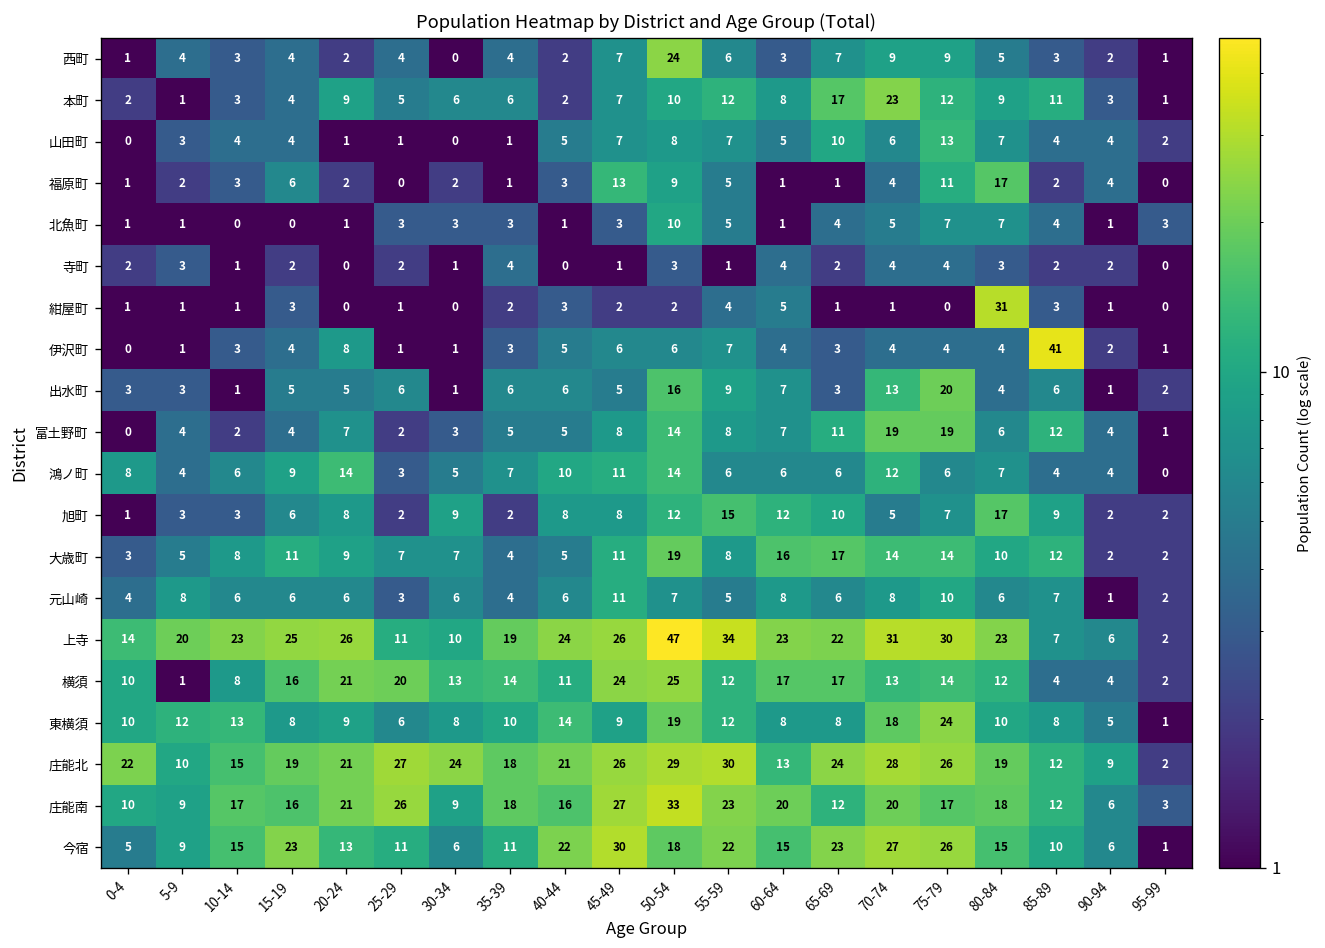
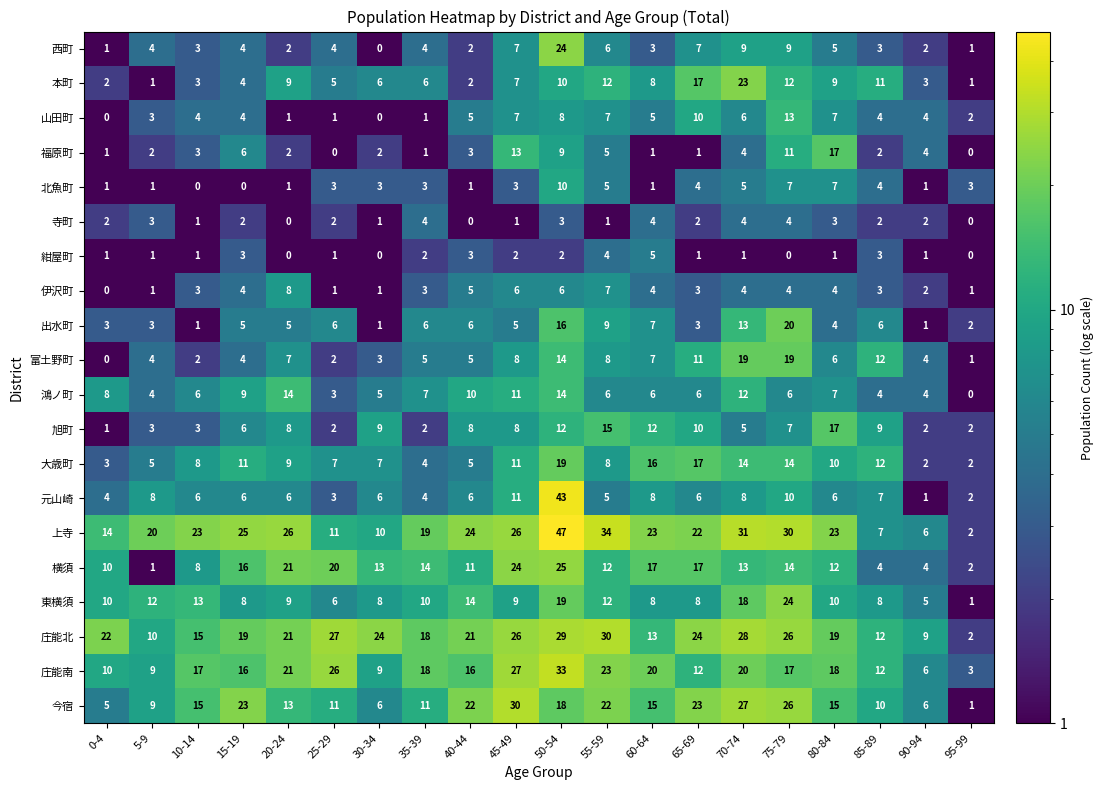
  {
    "紺屋町": {
      "0-4": 1,
      "5-9": 1,
      "10-14": 1,
      "15-19": 3,
      "20-24": 0,
      "25-29": 1,
      "30-34": 0,
      "35-39": 2,
      "40-44": 3,
      "45-49": 2,
      "50-54": 2,
      "55-59": 4,
      "60-64": 5,
      "65-69": 1,
      "70-74": 1,
      "75-79": 0,
-     "80-84": 31,
+     "80-84": 1,
      "85-89": 3,
      "90-94": 1,
      "95-99": 0
    },
    "伊沢町": {
      "0-4": 0,
      "5-9": 1,
      "10-14": 3,
      "15-19": 4,
      "20-24": 8,
      "25-29": 1,
      "30-34": 1,
      "35-39": 3,
      "40-44": 5,
      "45-49": 6,
      "50-54": 6,
      "55-59": 7,
      "60-64": 4,
      "65-69": 3,
      "70-74": 4,
      "75-79": 4,
      "80-84": 4,
-     "85-89": 41,
+     "85-89": 3,
      "90-94": 2,
      "95-99": 1
    },
    "元山崎": {
      "0-4": 4,
      "5-9": 8,
      "10-14": 6,
      "15-19": 6,
      "20-24": 6,
      "25-29": 3,
      "30-34": 6,
      "35-39": 4,
      "40-44": 6,
      "45-49": 11,
-     "50-54": 7,
+     "50-54": 43,
      "55-59": 5,
      "60-64": 8,
      "65-69": 6,
      "70-74": 8,
      "75-79": 10,
      "80-84": 6,
      "85-89": 7,
      "90-94": 1,
      "95-99": 2
    }
  }
